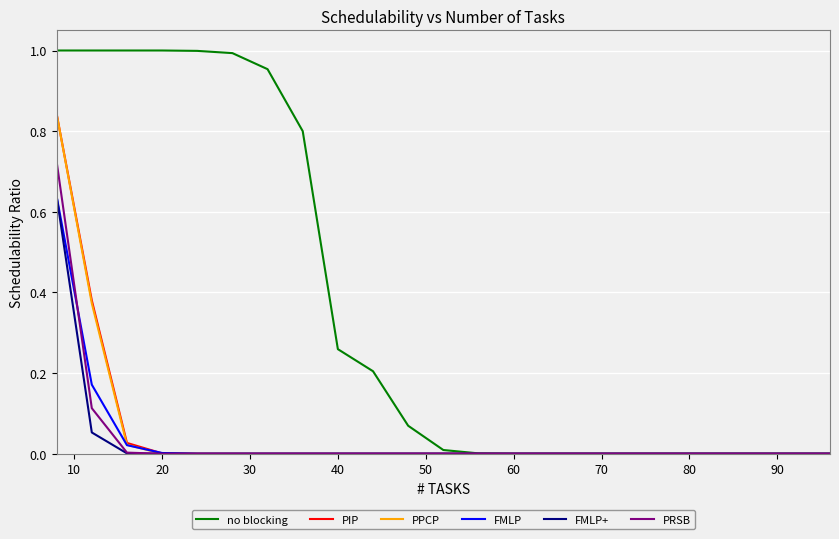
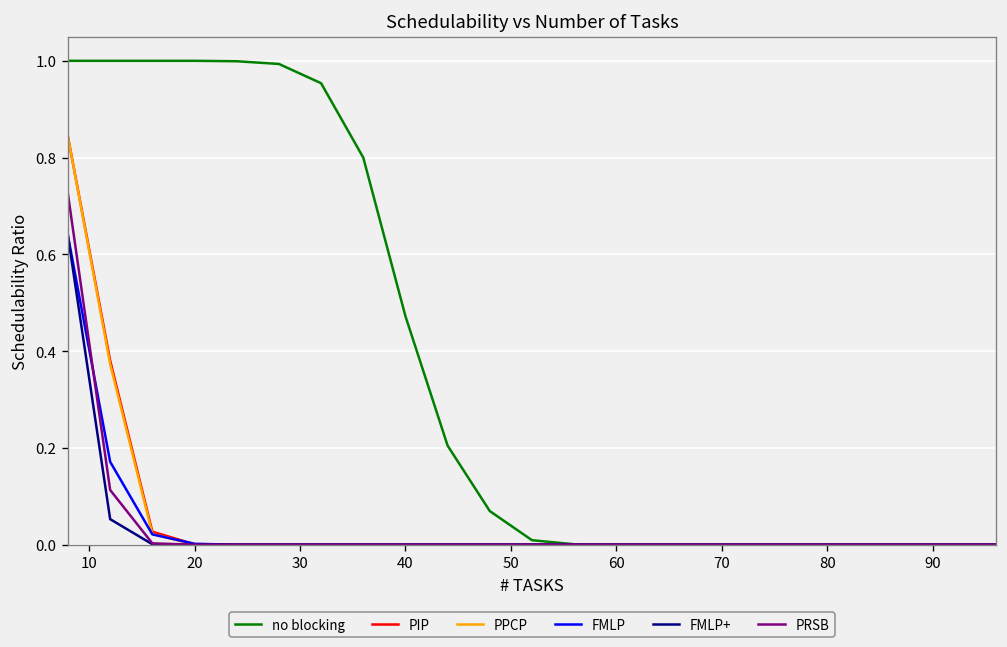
  {
    "no blocking": {
      "20": 1.00,
-     "40": 0.26
+     "40": 0.47
    }
  }
